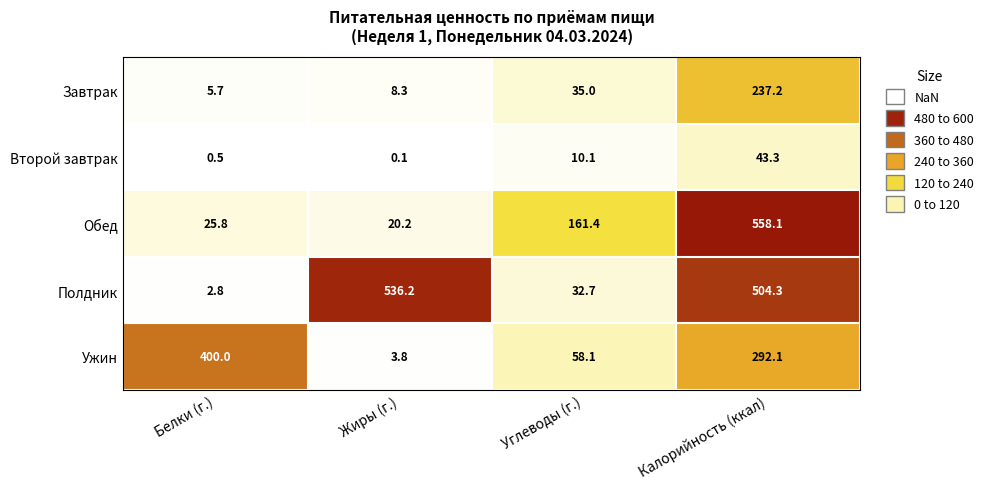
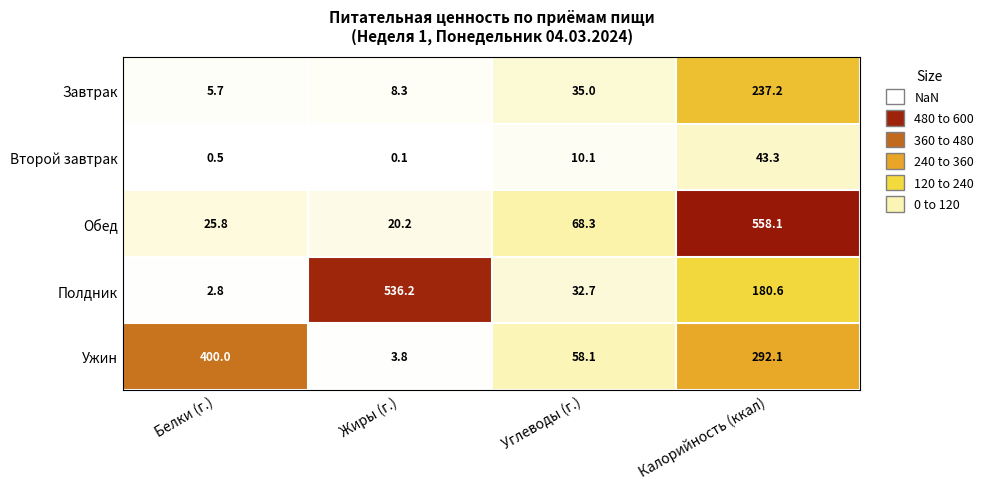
  {
    "Завтрак": {
      "Белки (г.)": 5.7,
      "Жиры (г.)": 8.3,
      "Углеводы (г.)": 35.0,
      "Калорийность (ккал)": 237.2
    },
    "Второй завтрак": {
      "Белки (г.)": 0.5,
      "Жиры (г.)": 0.1,
      "Углеводы (г.)": 10.1,
      "Калорийность (ккал)": 43.3
    },
    "Обед": {
      "Белки (г.)": 25.8,
      "Жиры (г.)": 20.2,
-     "Углеводы (г.)": 161.4,
+     "Углеводы (г.)": 68.3,
      "Калорийность (ккал)": 558.1
    },
    "Полдник": {
      "Белки (г.)": 2.8,
      "Жиры (г.)": 536.2,
      "Углеводы (г.)": 32.7,
-     "Калорийность (ккал)": 504.3
+     "Калорийность (ккал)": 180.6
    },
    "Ужин": {
      "Белки (г.)": 400.0,
      "Жиры (г.)": 3.8,
      "Углеводы (г.)": 58.1,
      "Калорийность (ккал)": 292.1
    }
  }
